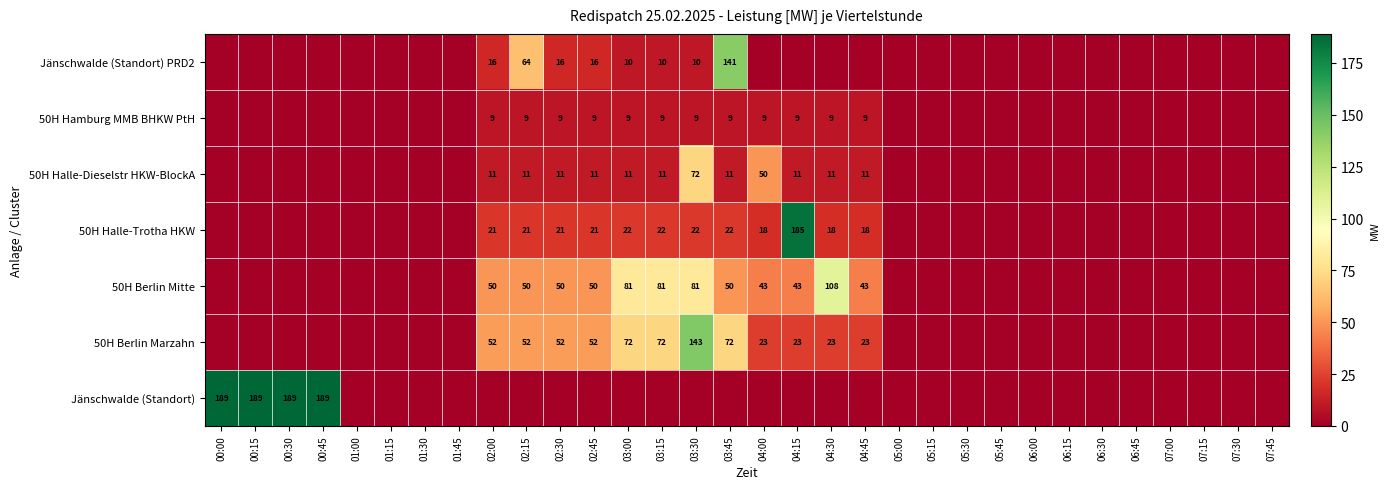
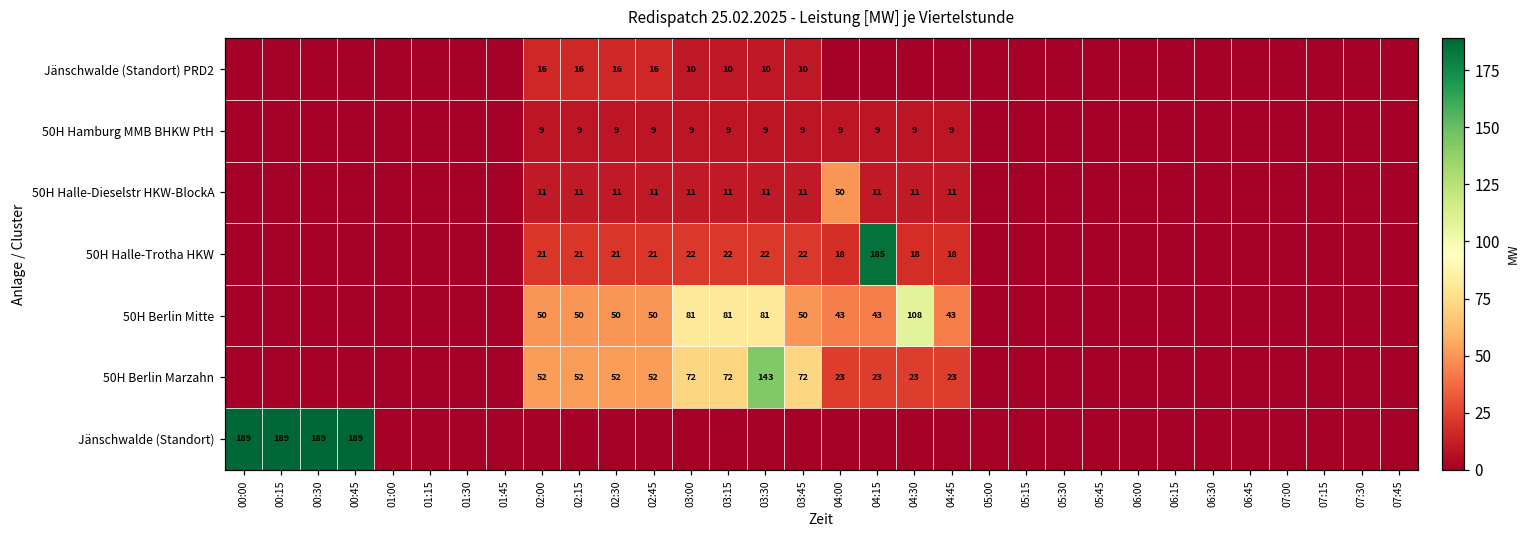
  {
    "Jänschwalde (Standort) PRD2": {
      "02:00": 16,
-     "02:15": 64,
+     "02:15": 16,
      "02:30": 16,
      "02:45": 16,
      "03:00": 10,
      "03:15": 10,
      "03:30": 10,
-     "03:45": 141
+     "03:45": 10
    },
    "50H Hamburg MMB BHKW PtH": {
      "02:00": 9,
      "02:15": 9,
      "02:30": 9,
      "02:45": 9,
      "03:00": 9,
      "03:15": 9,
      "03:30": 9,
      "03:45": 9,
      "04:00": 9,
      "04:15": 9,
      "04:30": 9,
      "04:45": 9
    },
    "50H Halle-Dieselstr HKW-BlockA": {
      "02:00": 11,
      "02:15": 11,
      "02:30": 11,
      "02:45": 11,
      "03:00": 11,
      "03:15": 11,
-     "03:30": 72,
+     "03:30": 11,
      "03:45": 11,
      "04:00": 50,
      "04:15": 11,
      "04:30": 11,
      "04:45": 11
    },
    "50H Halle-Trotha HKW": {
      "02:00": 21,
      "02:15": 21,
      "02:30": 21,
      "02:45": 21,
      "03:00": 22,
      "03:15": 22,
      "03:30": 22,
      "03:45": 22,
      "04:00": 18,
      "04:15": 185,
      "04:30": 18,
      "04:45": 18
    },
    "50H Berlin Mitte": {
      "02:00": 50,
      "02:15": 50,
      "02:30": 50,
      "02:45": 50,
      "03:00": 81,
      "03:15": 81,
      "03:30": 81,
      "03:45": 50,
      "04:00": 43,
      "04:15": 43,
      "04:30": 108,
      "04:45": 43
    },
    "50H Berlin Marzahn": {
      "02:00": 52,
      "02:15": 52,
      "02:30": 52,
      "02:45": 52,
      "03:00": 72,
      "03:15": 72,
      "03:30": 143,
      "03:45": 72,
      "04:00": 23,
      "04:15": 23,
      "04:30": 23,
      "04:45": 23
    },
    "Jänschwalde (Standort)": {
      "00:00": 189,
      "00:15": 189,
      "00:30": 189,
      "00:45": 189
    }
  }
